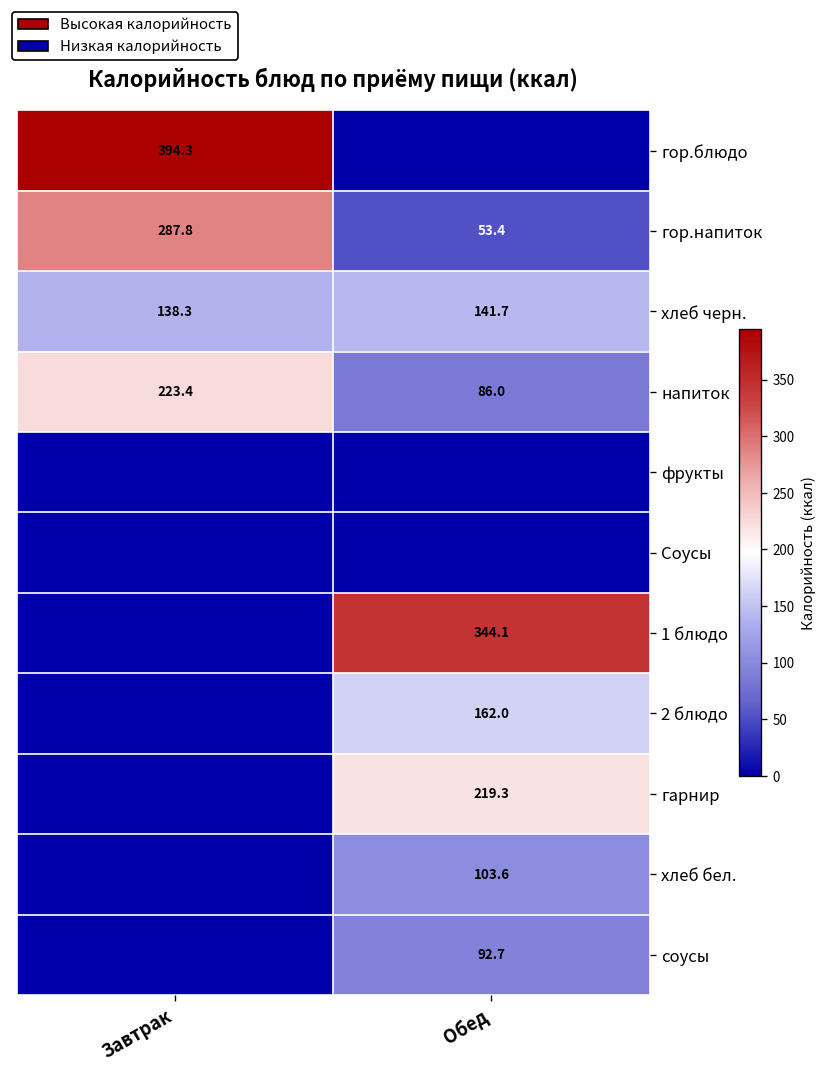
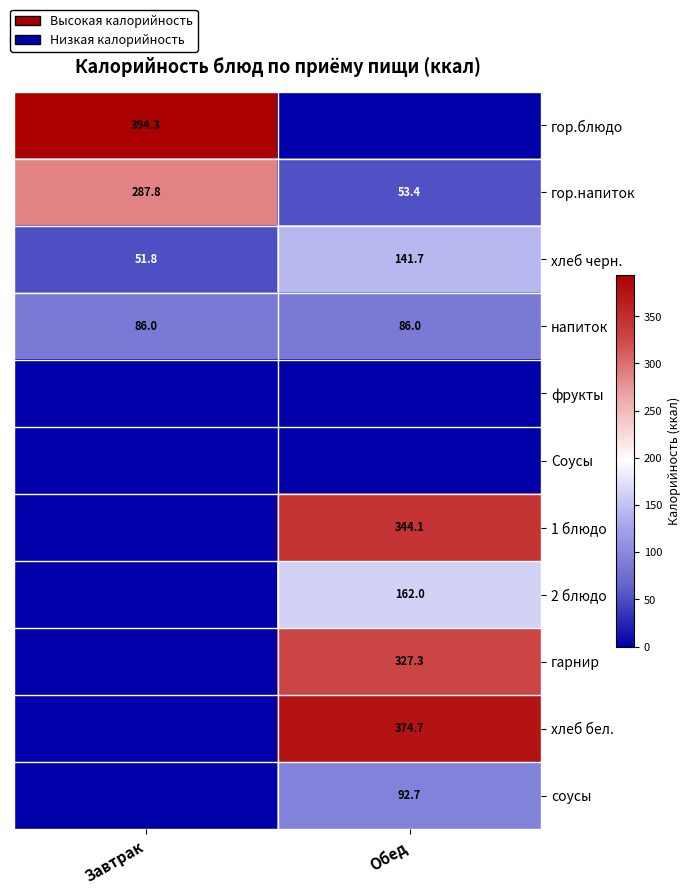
  {
    "гор.блюдо": {
      "Завтрак": 394.3
    },
    "гор.напиток": {
      "Завтрак": 287.8,
      "Обед": 53.4
    },
    "хлеб черн.": {
-     "Завтрак": 138.3,
+     "Завтрак": 51.8,
      "Обед": 141.7
    },
    "напиток": {
-     "Завтрак": 223.4,
+     "Завтрак": 86.0,
      "Обед": 86.0
    },
    "1 блюдо": {
      "Обед": 344.1
    },
    "2 блюдо": {
      "Обед": 162.0
    },
    "гарнир": {
-     "Обед": 219.3
+     "Обед": 327.3
    },
    "хлеб бел.": {
-     "Обед": 103.6
+     "Обед": 374.7
    },
    "соусы": {
      "Обед": 92.7
    }
  }
